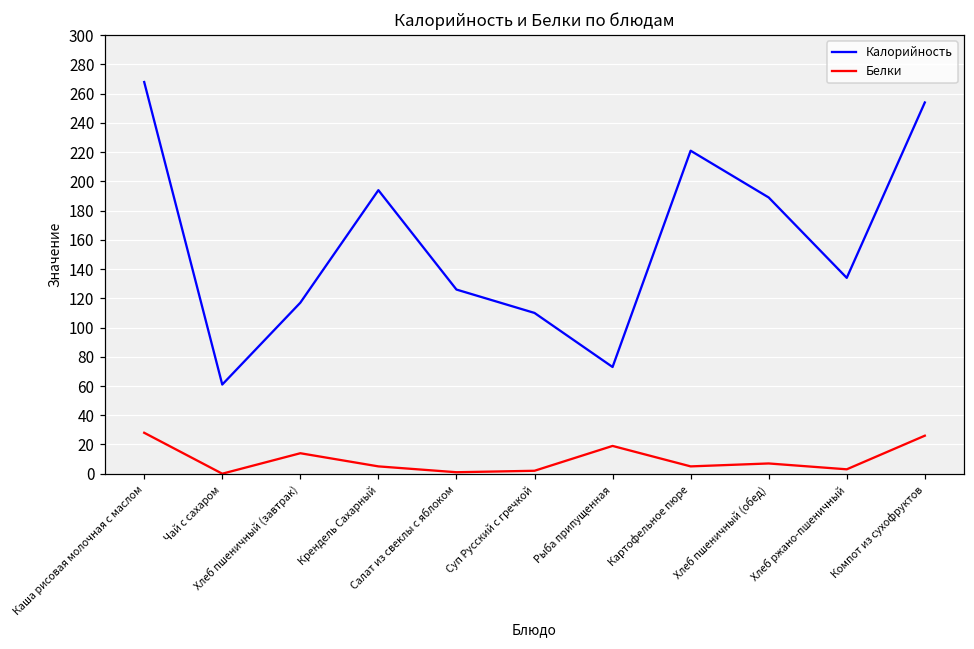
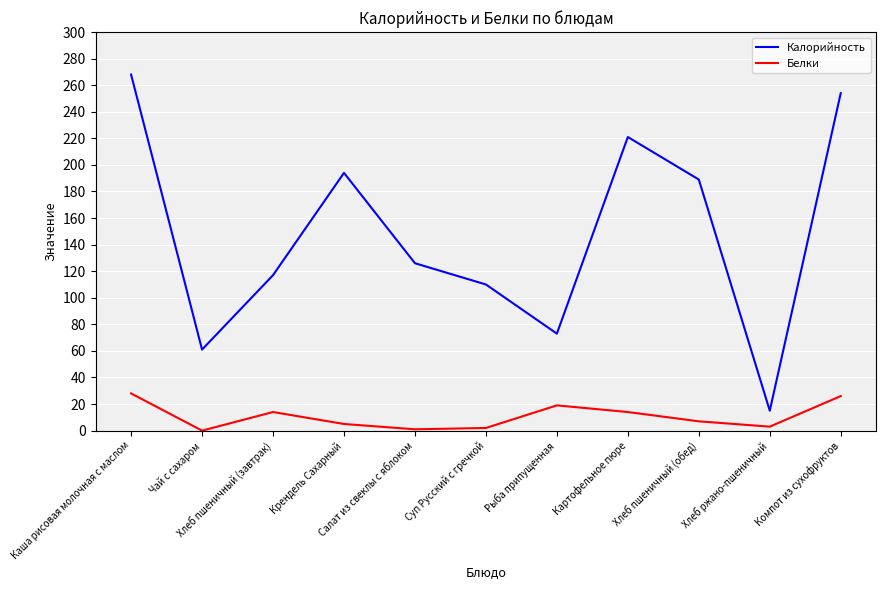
  {
    "Калорийность": {
      "Каша рисовая молочная с маслом": 268,
      "Чай с сахаром": 61,
      "Хлеб пшеничный (завтрак)": 117,
      "Крендель Сахарный": 194,
      "Салат из свеклы с яблоком": 126,
      "Суп Русский с гречкой": 110,
      "Рыба припущенная": 73,
      "Картофельное пюре": 221,
      "Хлеб пшеничный (обед)": 189,
-     "Хлеб ржано-пшеничный": 134,
+     "Хлеб ржано-пшеничный": 15,
      "Компот из сухофруктов": 254
    },
    "Белки": {
      "Каша рисовая молочная с маслом": 28,
      "Чай с сахаром": 0,
      "Хлеб пшеничный (завтрак)": 14,
      "Крендель Сахарный": 5,
      "Салат из свеклы с яблоком": 1,
      "Суп Русский с гречкой": 2,
      "Рыба припущенная": 19,
-     "Картофельное пюре": 5,
+     "Картофельное пюре": 14,
      "Хлеб пшеничный (обед)": 7,
      "Хлеб ржано-пшеничный": 3,
      "Компот из сухофруктов": 26
    }
  }
